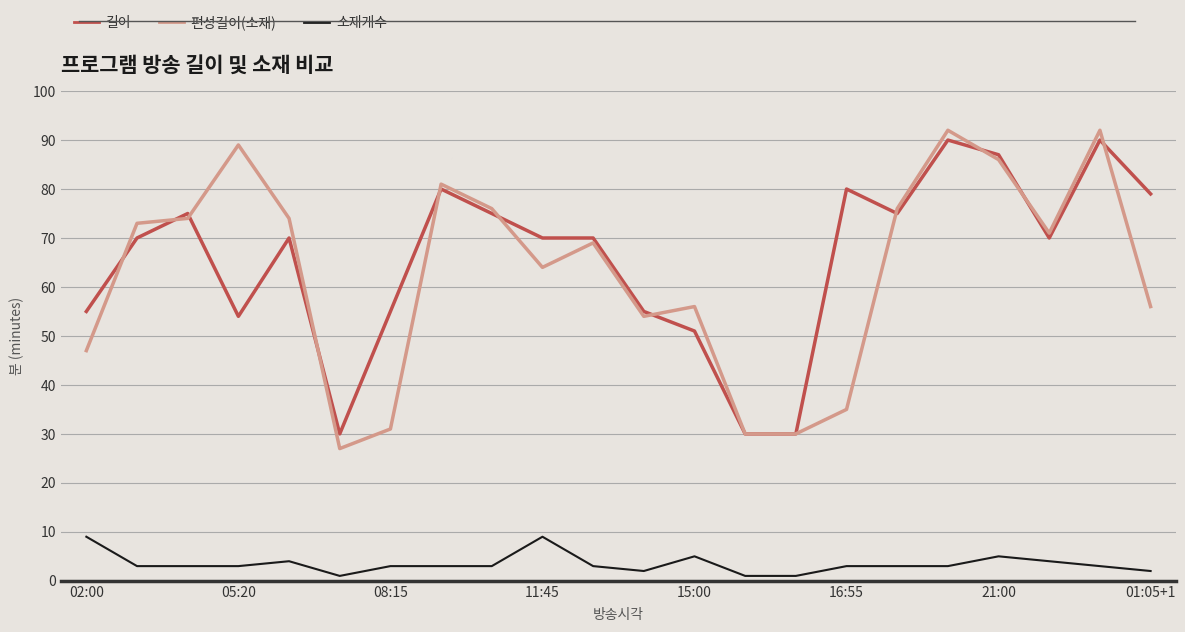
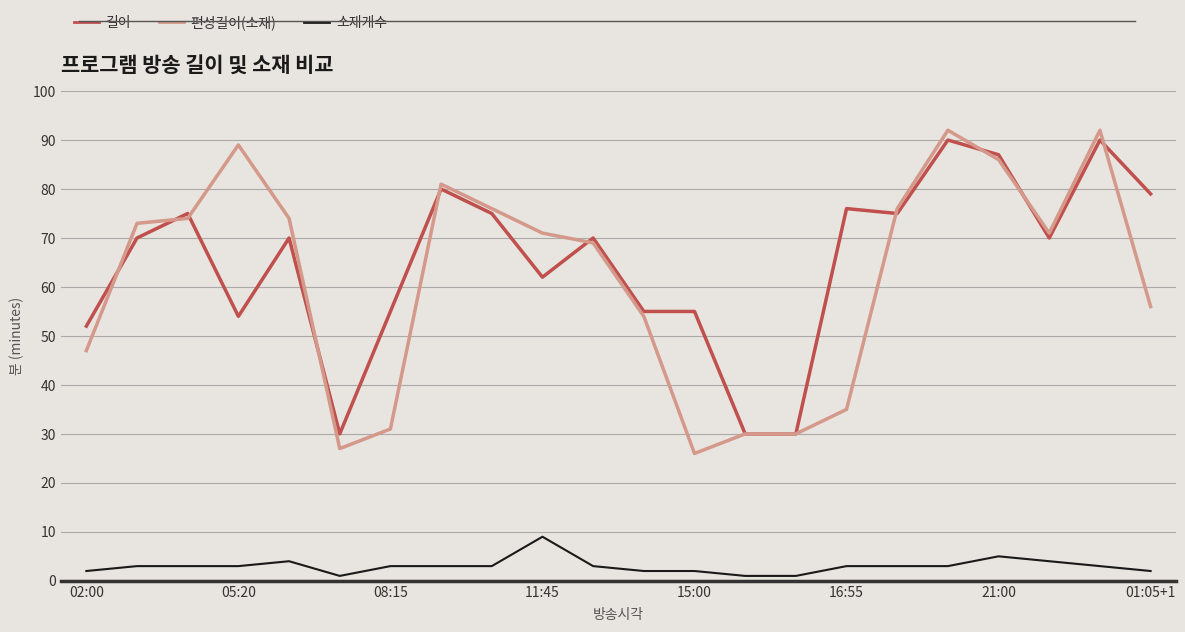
  {
    "길이": {
-     "02:00": 55,
+     "02:00": 52,
      "05:20": 54,
      "08:15": 55,
-     "11:45": 70,
-     "15:00": 51,
-     "16:55": 80,
+     "11:45": 62,
+     "15:00": 55,
+     "16:55": 76,
      "21:00": 87,
      "01:05+1": 79
    },
    "편성길이(소재)": {
      "02:00": 47,
      "05:20": 89,
      "08:15": 31,
-     "11:45": 64,
-     "15:00": 56,
+     "11:45": 71,
+     "15:00": 26,
      "16:55": 35,
      "21:00": 86,
      "01:05+1": 56
    },
    "소재개수": {
-     "02:00": 9,
+     "02:00": 2,
      "05:20": 3,
      "08:15": 3,
      "11:45": 9,
-     "15:00": 5,
+     "15:00": 2,
      "16:55": 3,
      "21:00": 5,
      "01:05+1": 2
    }
  }
